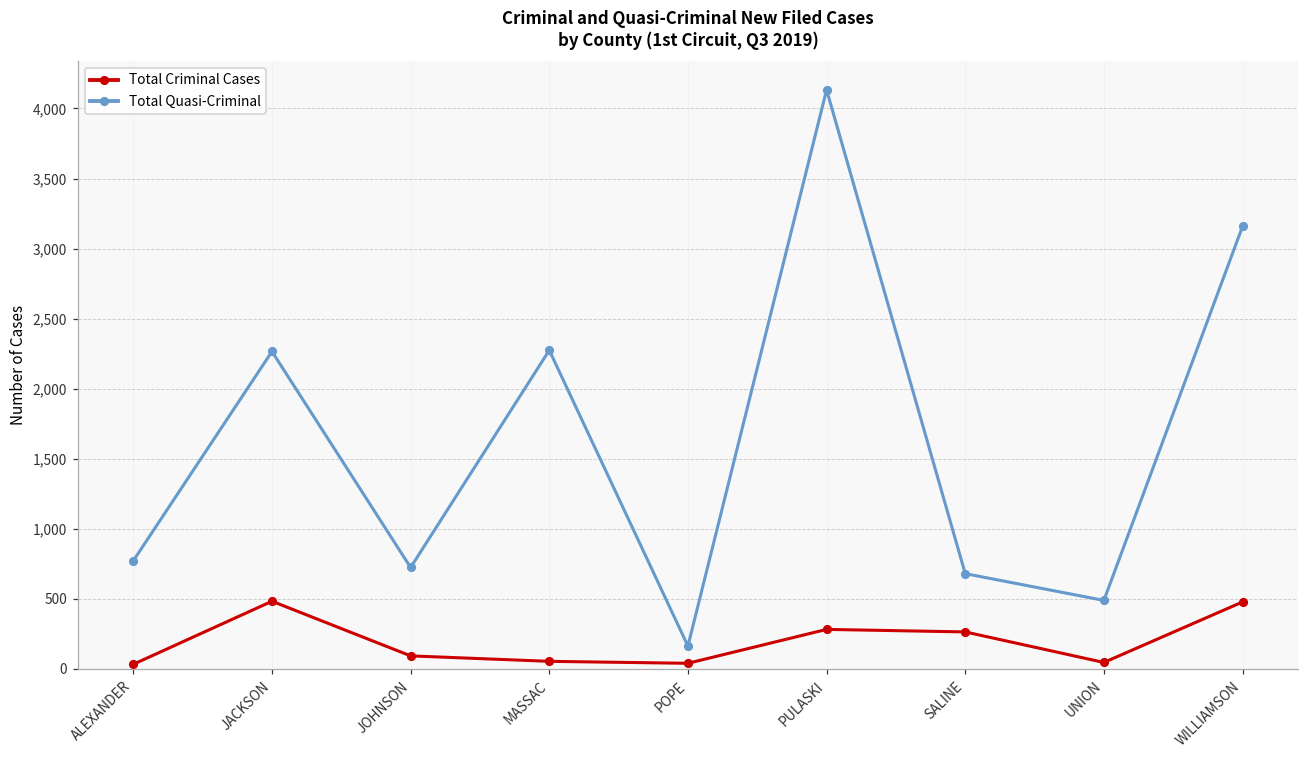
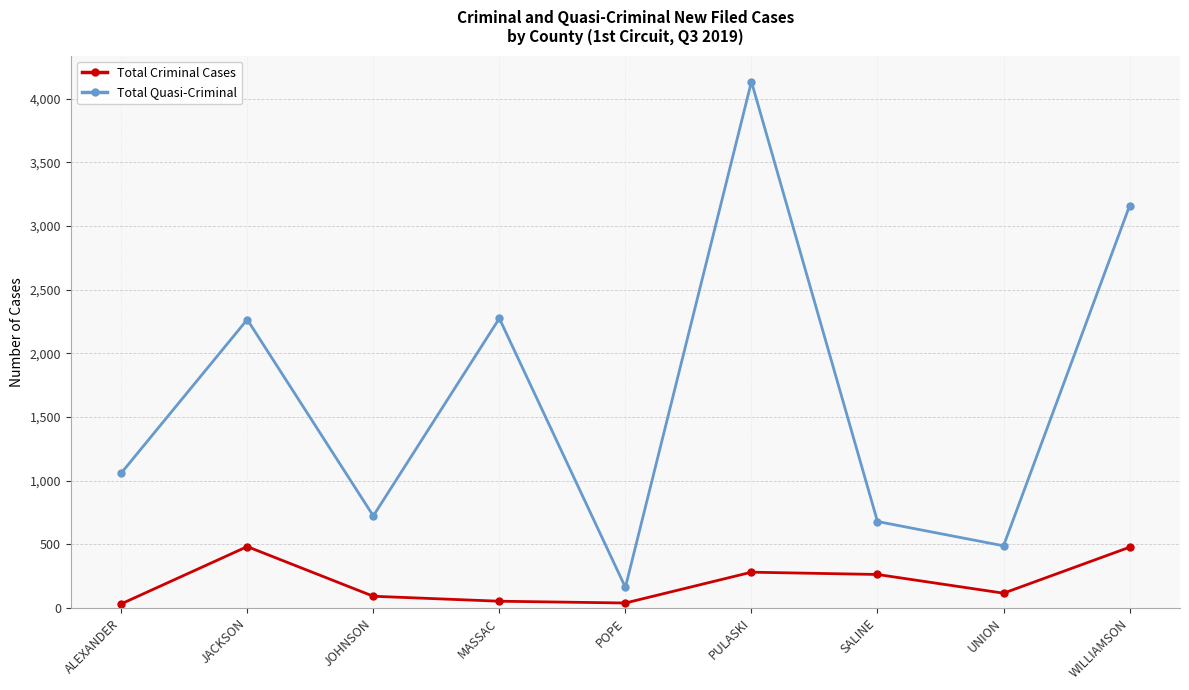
  {
    "Total Criminal Cases": {
      "ALEXANDER": "30",
      "JACKSON": "480",
      "JOHNSON": "90",
      "MASSAC": "50",
      "POPE": "40",
      "PULASKI": "280",
      "SALINE": "260",
-     "UNION": "50",
+     "UNION": "120",
      "WILLIAMSON": "480"
    },
    "Total Quasi-Criminal": {
-     "ALEXANDER": "770",
+     "ALEXANDER": "1,060",
      "JACKSON": "2,270",
      "JOHNSON": "720",
      "MASSAC": "2,270",
      "POPE": "160",
      "PULASKI": "4,130",
      "SALINE": "680",
      "UNION": "490",
      "WILLIAMSON": "3,160"
    }
  }
